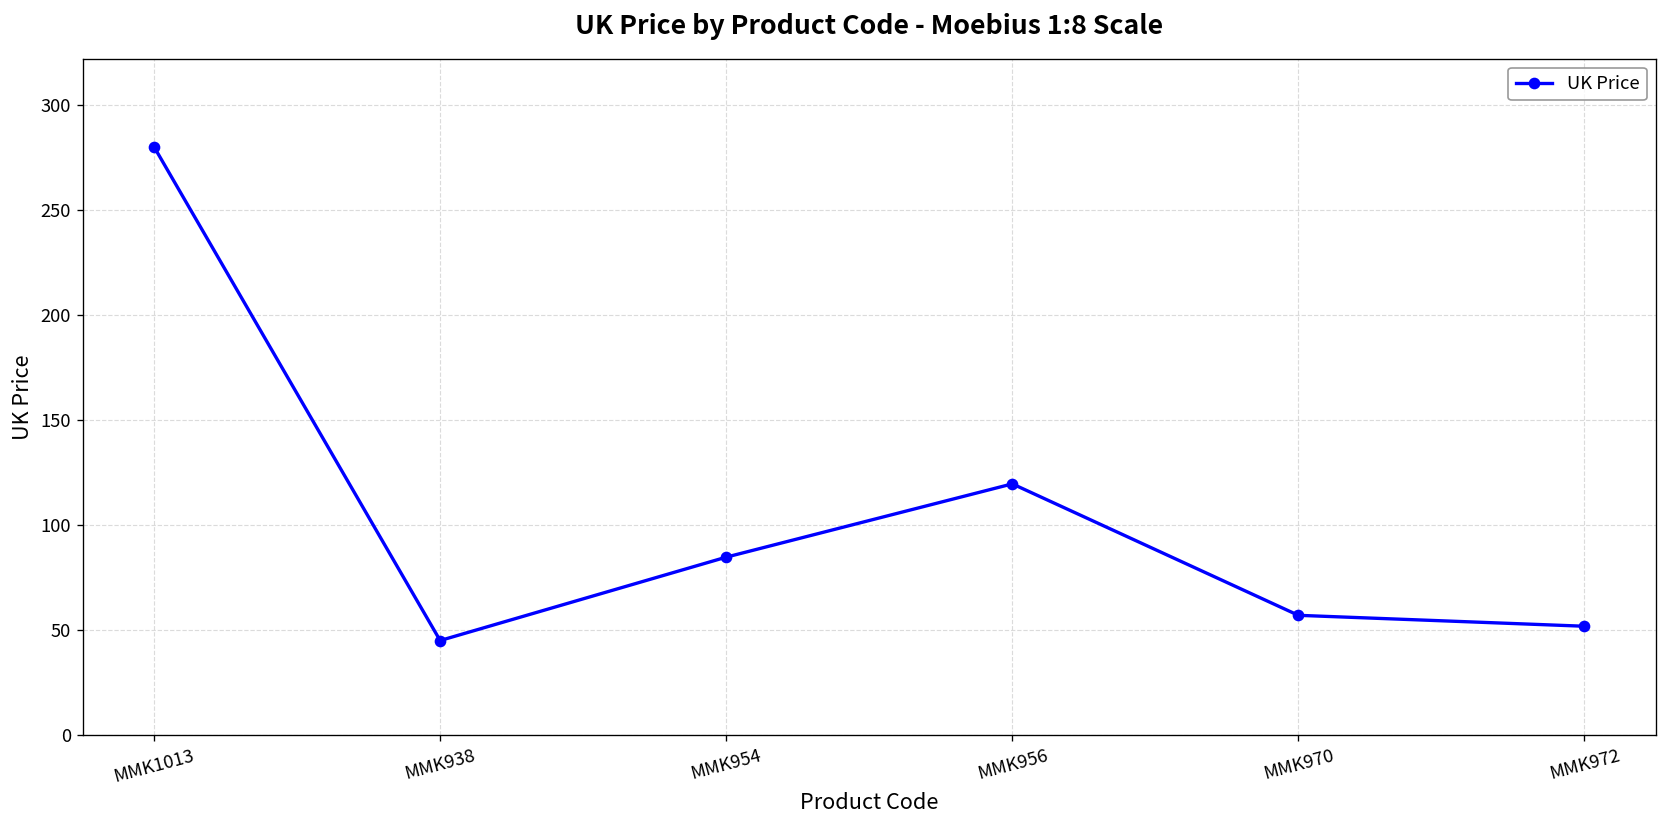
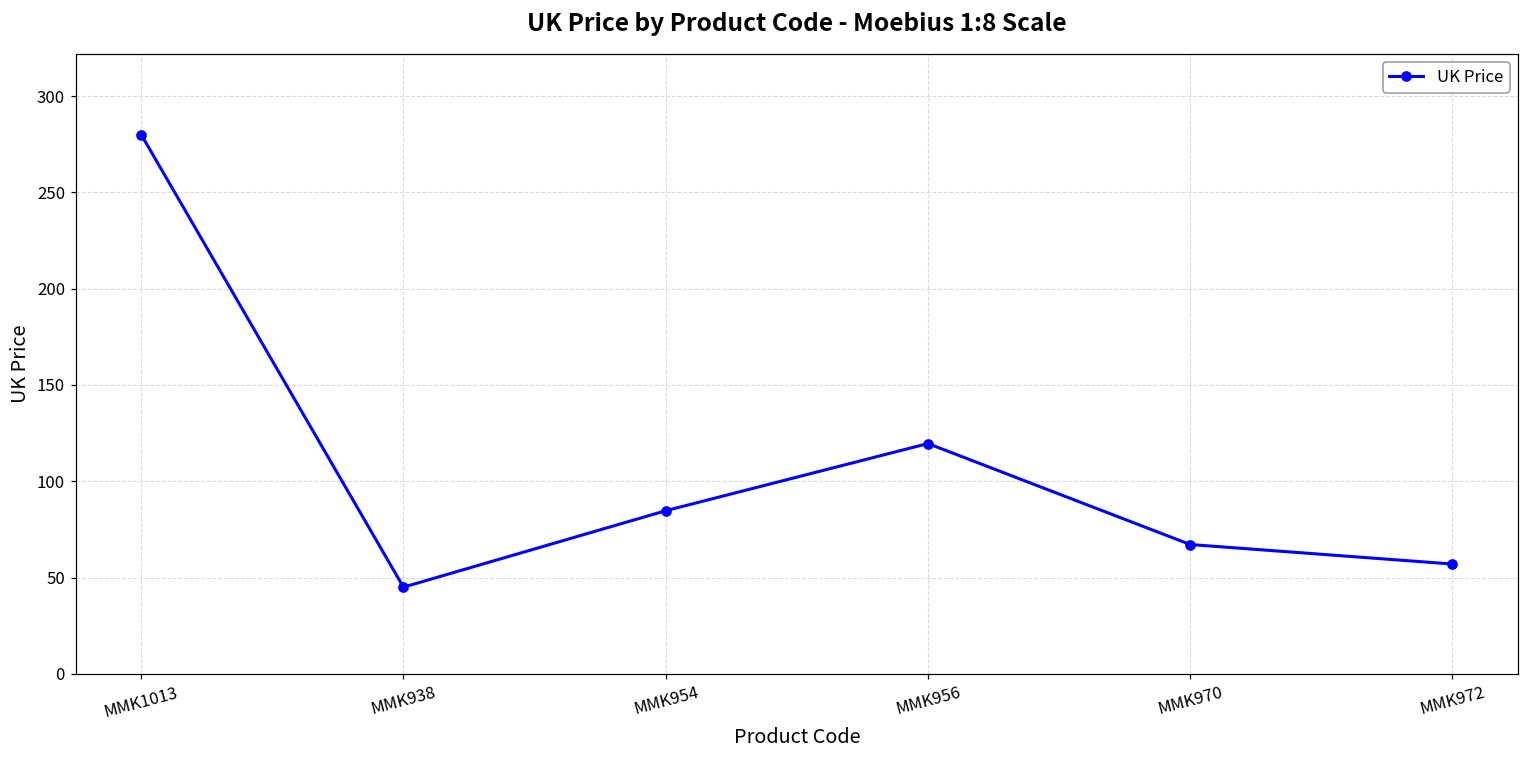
  {
    "MMK1013": 280,
    "MMK938": 45,
    "MMK954": 85,
    "MMK956": 120,
-   "MMK970": 57,
-   "MMK972": 52
+   "MMK970": 67,
+   "MMK972": 57
  }
